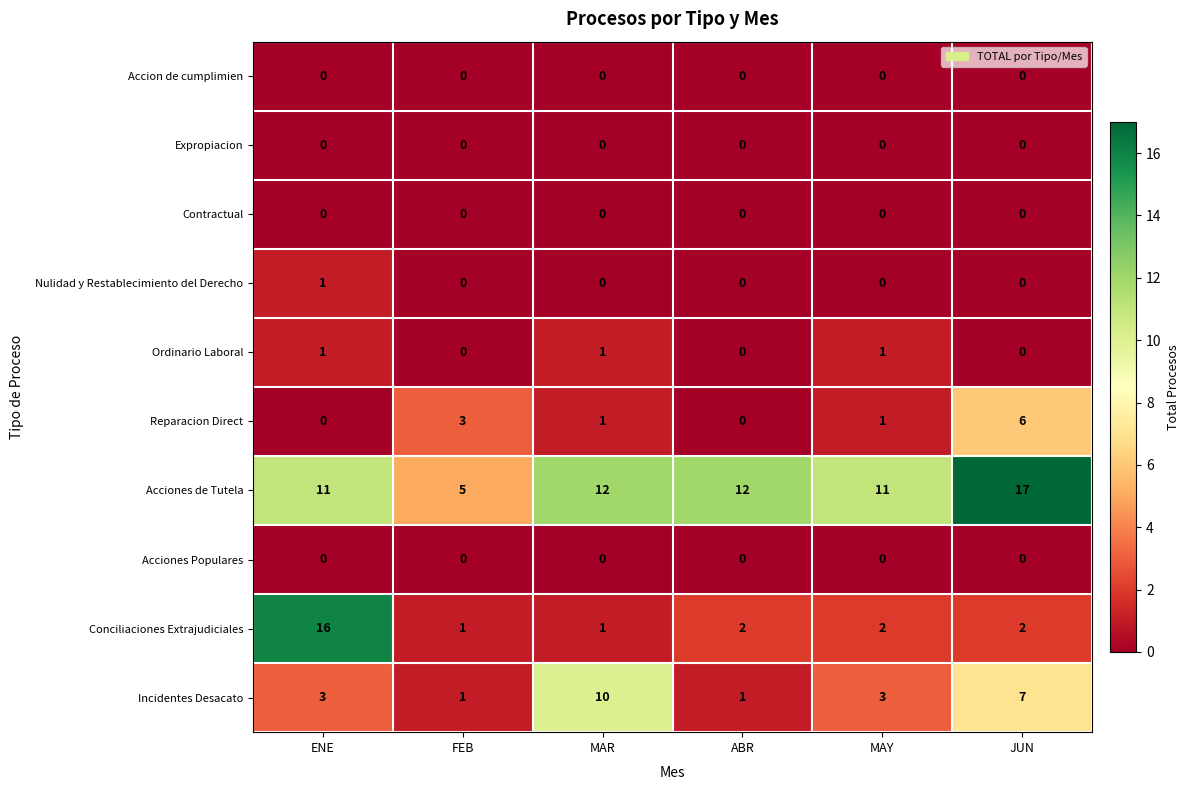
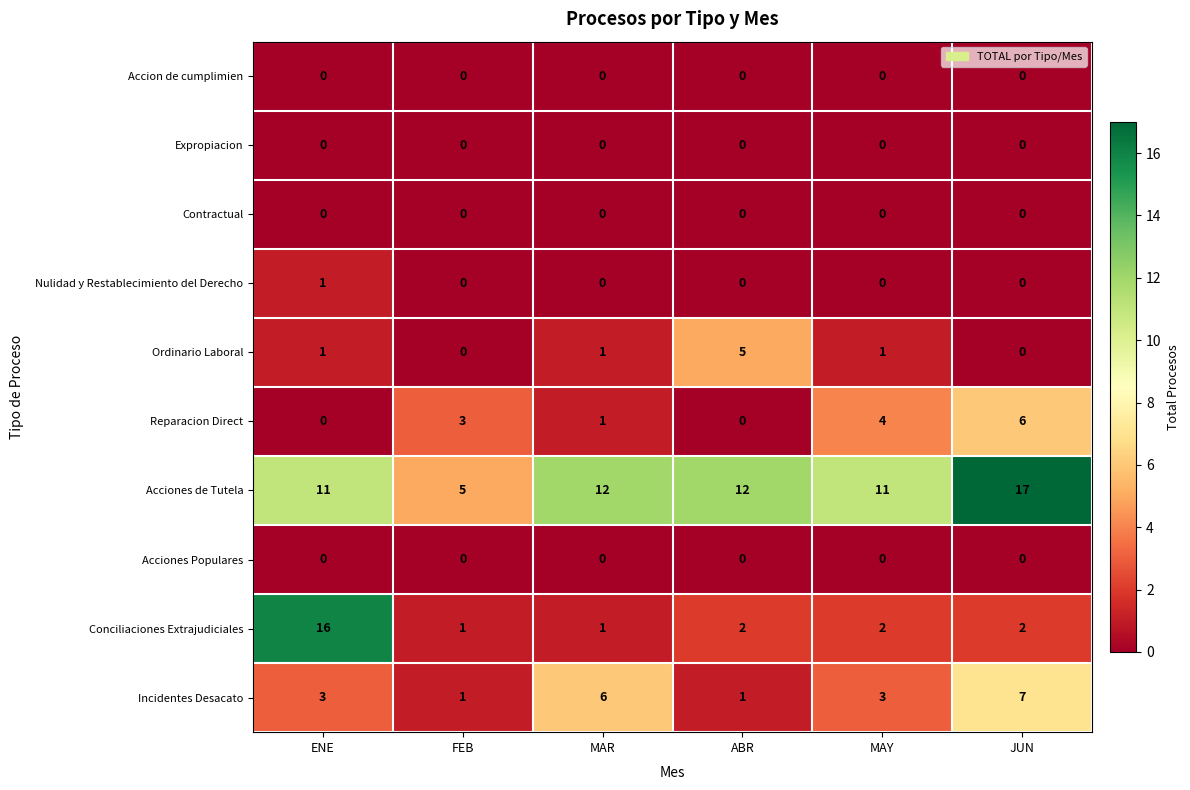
  {
    "Accion de cumplimien": {
      "ENE": 0,
      "FEB": 0,
      "MAR": 0,
      "ABR": 0,
      "MAY": 0,
      "JUN": 0
    },
    "Expropiacion": {
      "ENE": 0,
      "FEB": 0,
      "MAR": 0,
      "ABR": 0,
      "MAY": 0,
      "JUN": 0
    },
    "Contractual": {
      "ENE": 0,
      "FEB": 0,
      "MAR": 0,
      "ABR": 0,
      "MAY": 0,
      "JUN": 0
    },
    "Nulidad y Restablecimiento del Derecho": {
      "ENE": 1,
      "FEB": 0,
      "MAR": 0,
      "ABR": 0,
      "MAY": 0,
      "JUN": 0
    },
    "Ordinario Laboral": {
      "ENE": 1,
      "FEB": 0,
      "MAR": 1,
-     "ABR": 0,
+     "ABR": 5,
      "MAY": 1,
      "JUN": 0
    },
    "Reparacion Direct": {
      "ENE": 0,
      "FEB": 3,
      "MAR": 1,
      "ABR": 0,
-     "MAY": 1,
+     "MAY": 4,
      "JUN": 6
    },
    "Acciones de Tutela": {
      "ENE": 11,
      "FEB": 5,
      "MAR": 12,
      "ABR": 12,
      "MAY": 11,
      "JUN": 17
    },
    "Acciones Populares": {
      "ENE": 0,
      "FEB": 0,
      "MAR": 0,
      "ABR": 0,
      "MAY": 0,
      "JUN": 0
    },
    "Conciliaciones Extrajudiciales": {
      "ENE": 16,
      "FEB": 1,
      "MAR": 1,
      "ABR": 2,
      "MAY": 2,
      "JUN": 2
    },
    "Incidentes Desacato": {
      "ENE": 3,
      "FEB": 1,
-     "MAR": 10,
+     "MAR": 6,
      "ABR": 1,
      "MAY": 3,
      "JUN": 7
    }
  }
